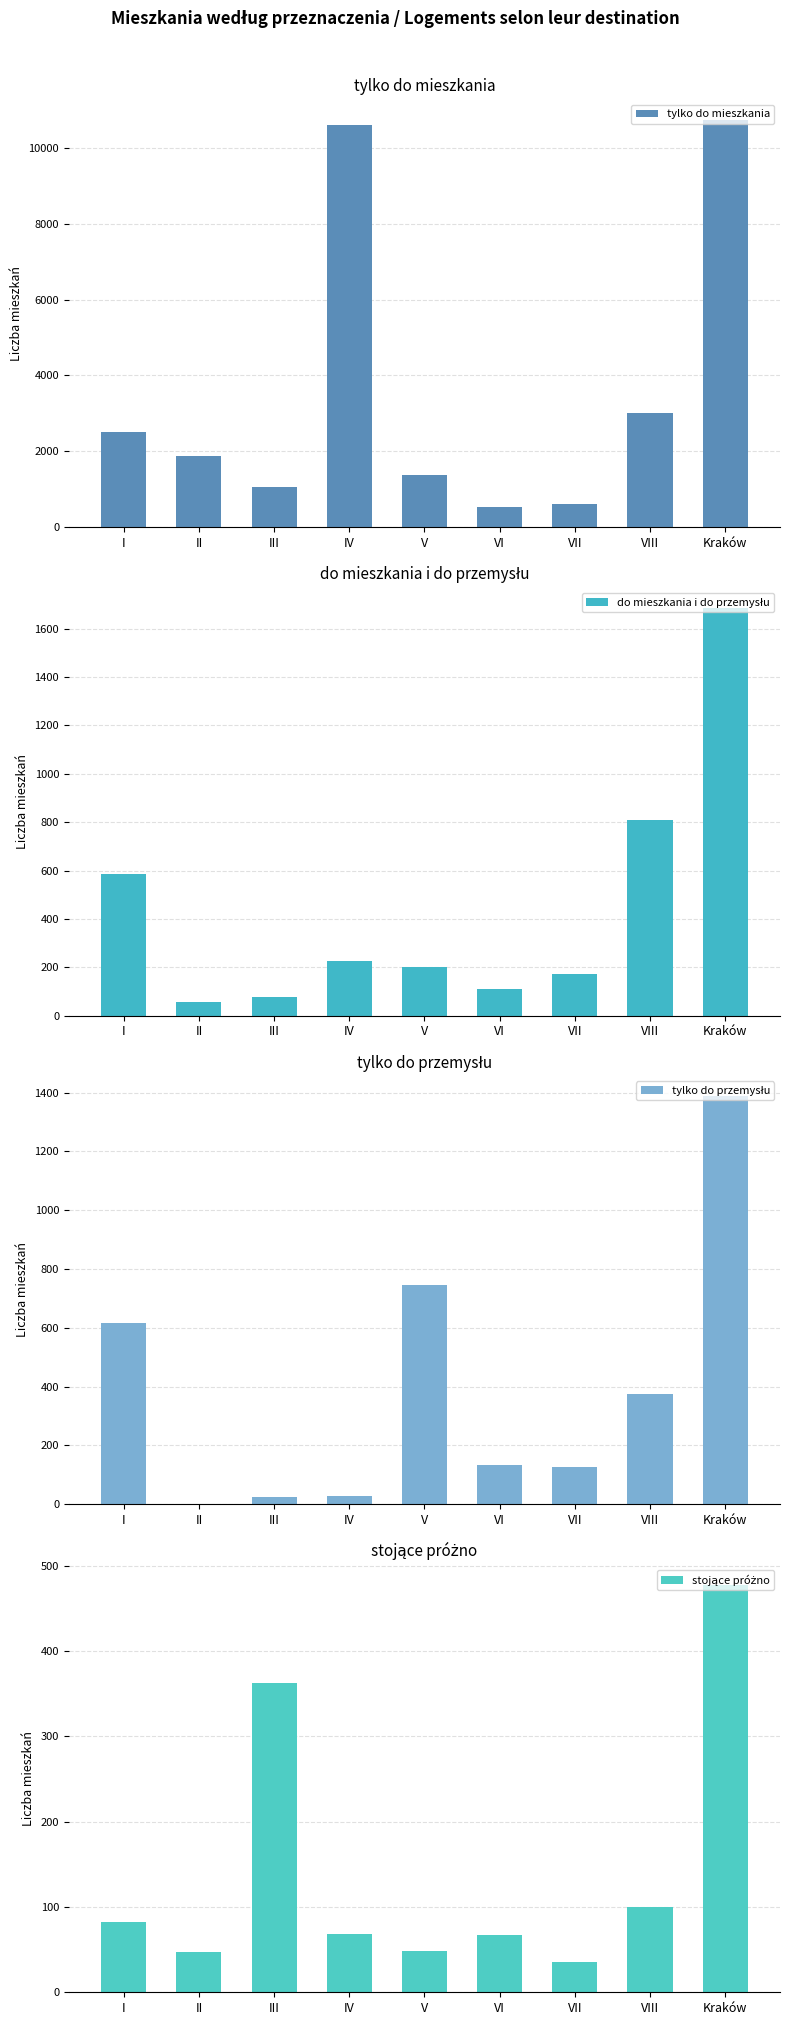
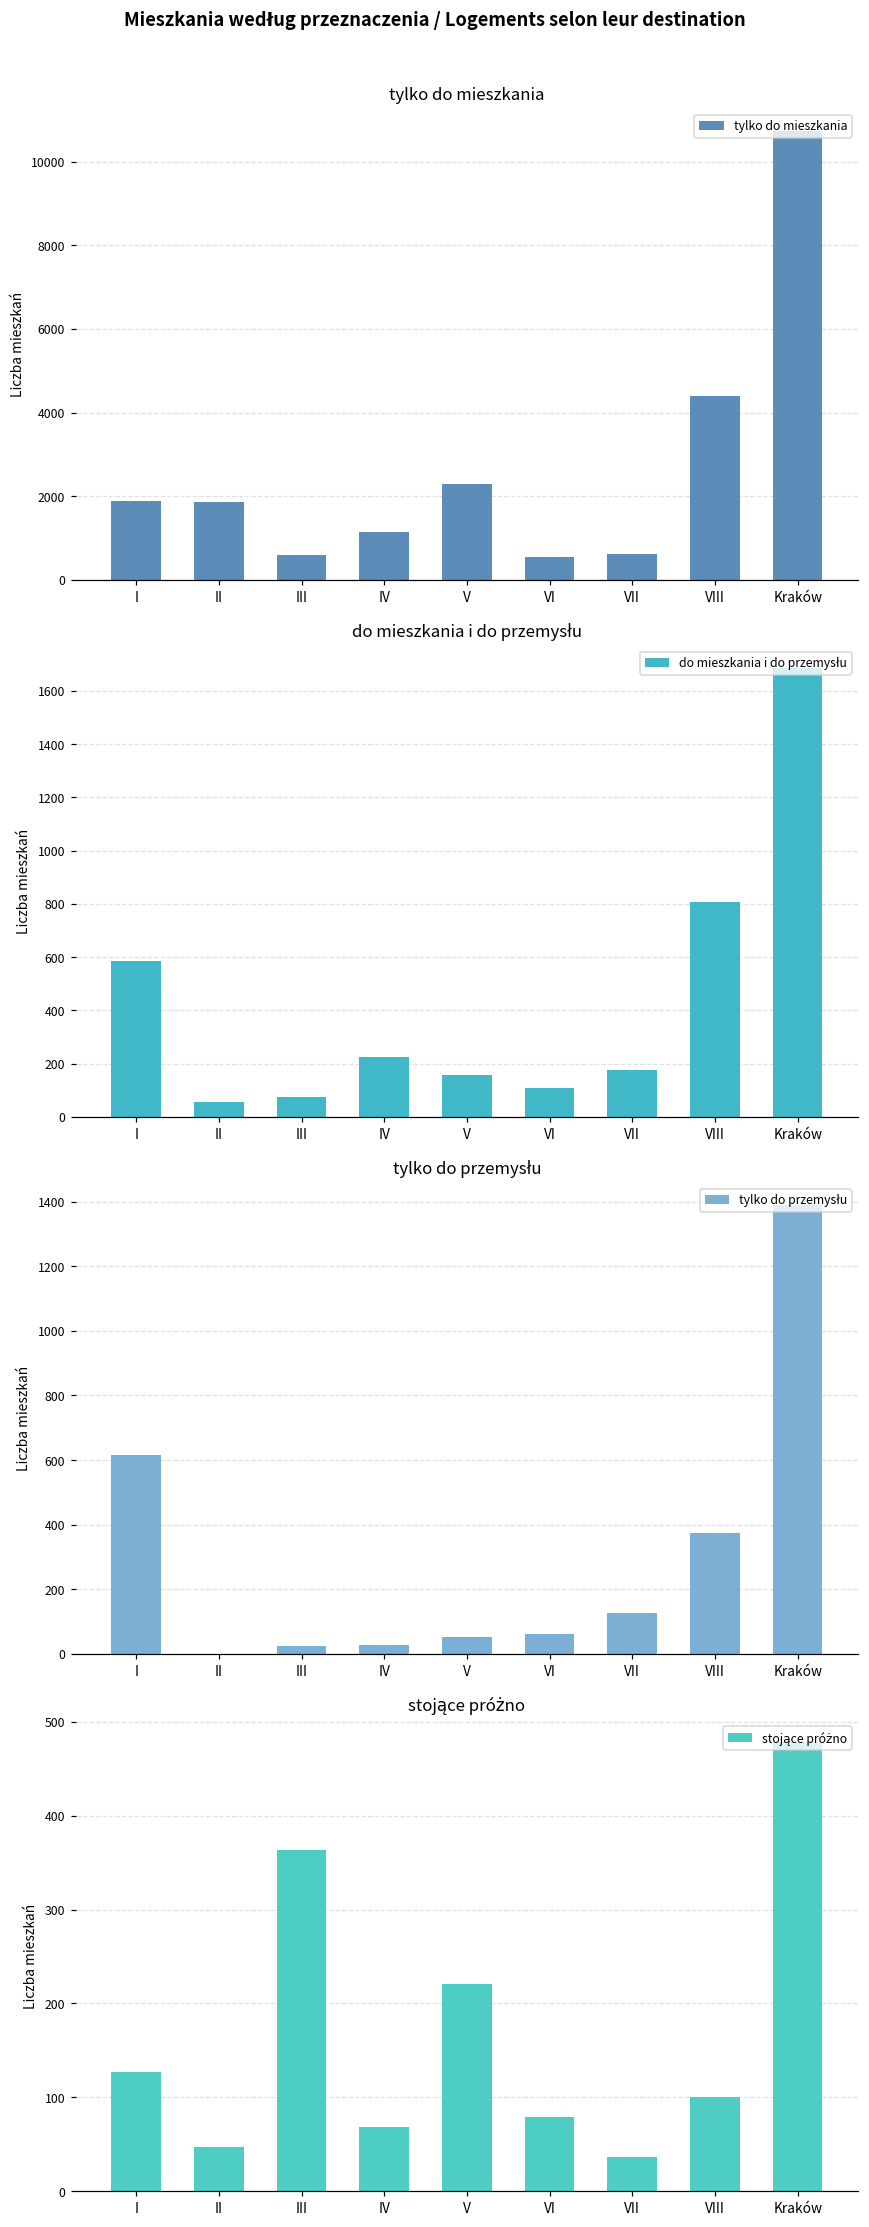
  {
    "tylko do mieszkania": {
-     "I": 2500,
+     "I": 1900,
      "II": 1900,
-     "III": 1100,
-     "IV": 10600,
-     "V": 1400,
+     "III": 600,
+     "IV": 1100,
+     "V": 2300,
      "VI": 500,
      "VII": 600,
-     "VIII": 3000
+     "VIII": 4400
    },
    "do mieszkania i do przemysłu": {
      "I": 590,
      "II": 60,
      "III": 80,
      "IV": 230,
-     "V": 200,
+     "V": 160,
      "VI": 110,
      "VII": 170,
      "VIII": 810
    },
    "tylko do przemysłu": {
      "I": 620,
      "II": 0,
      "III": 20,
      "IV": 30,
-     "V": 750,
-     "VI": 130,
+     "V": 50,
+     "VI": 60,
      "VII": 130,
      "VIII": 380
    },
    "stojące próżno": {
-     "I": 80,
+     "I": 130,
      "II": 50,
      "III": 360,
      "IV": 70,
-     "V": 50,
-     "VI": 70,
+     "V": 220,
+     "VI": 80,
      "VII": 40,
      "VIII": 100
    }
  }
